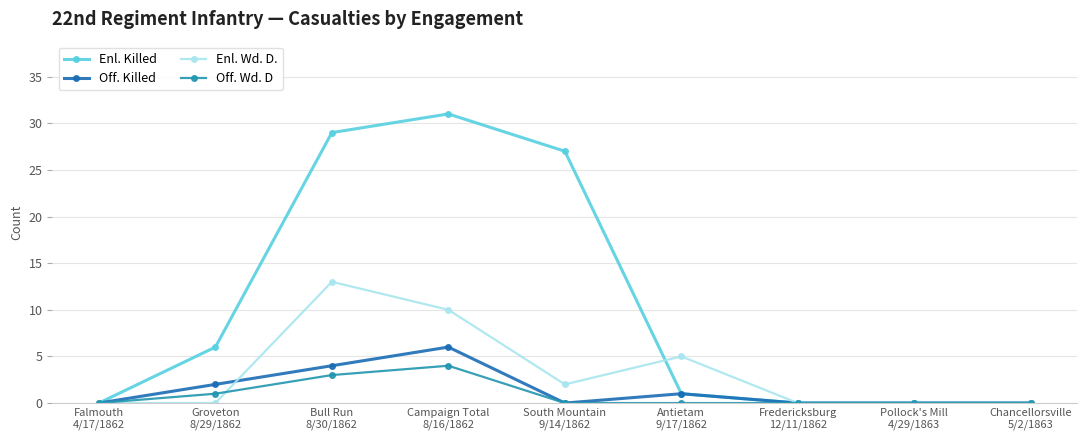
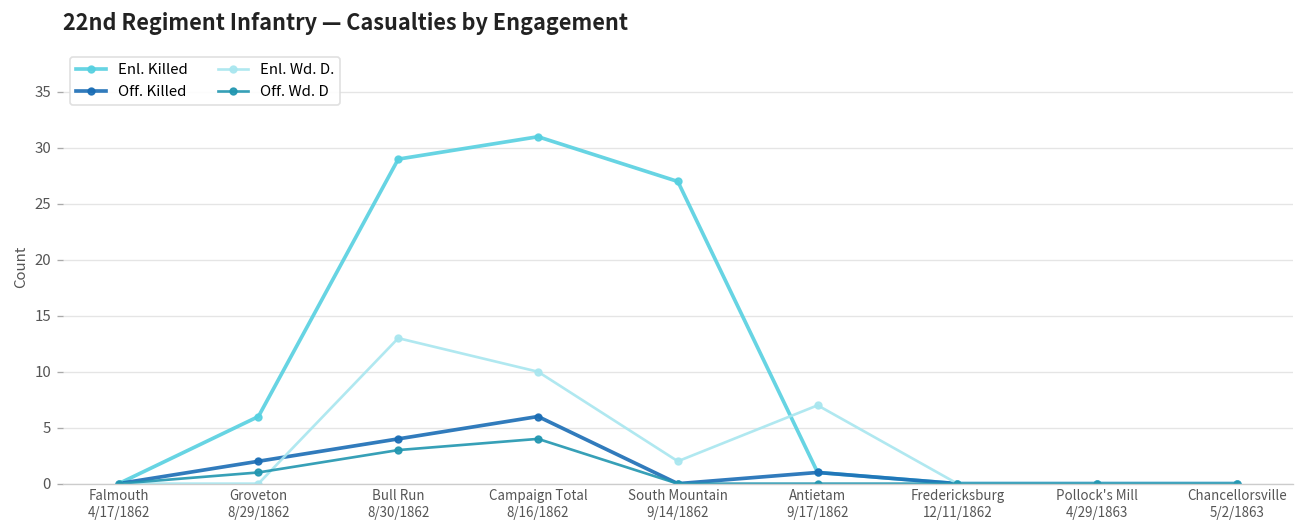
  {
    "Enl. Killed": {
      "Groveton 8/29/1862": 6,
      "Bull Run 8/30/1862": 29,
      "Campaign Total 8/16/1862": 31,
      "South Mountain 9/14/1862": 27
    },
    "Enl. Wd. D.": {
      "Groveton 8/29/1862": 0,
      "Bull Run 8/30/1862": 13,
      "Campaign Total 8/16/1862": 10,
      "South Mountain 9/14/1862": 2,
-     "Antietam 9/17/1862": 5
+     "Antietam 9/17/1862": 7
    }
  }
